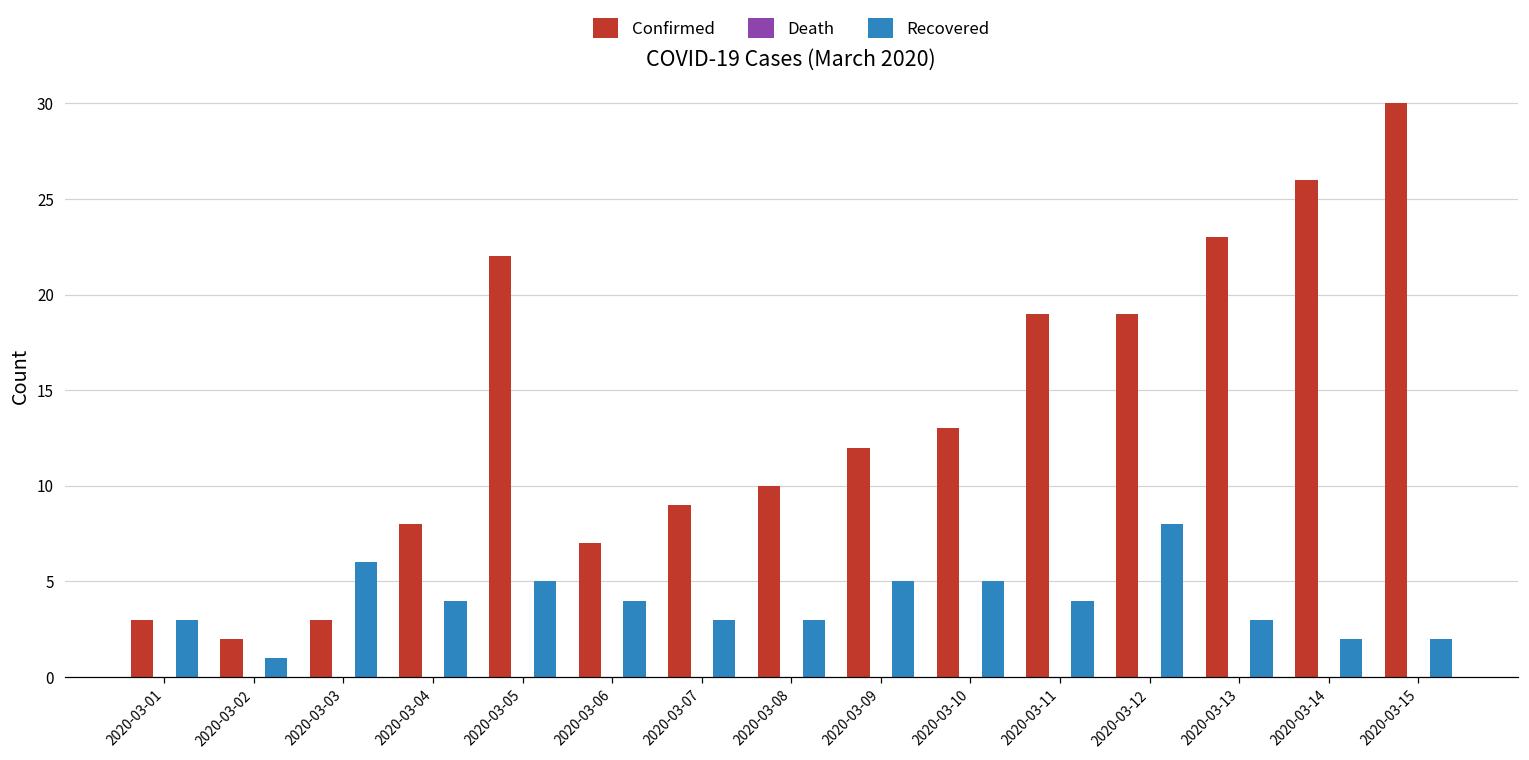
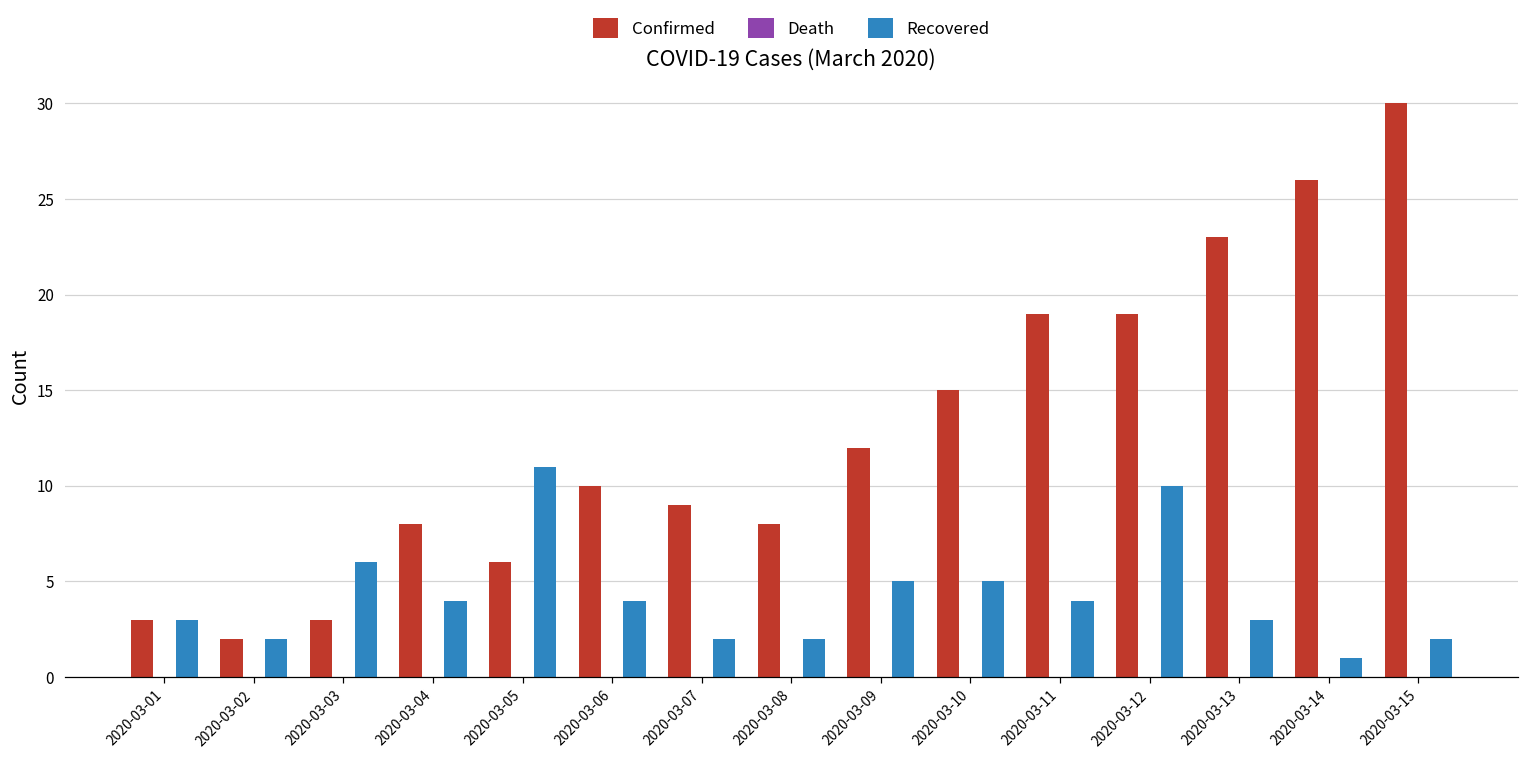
  {
    "Confirmed": {
      "2020-03-01": 3,
      "2020-03-02": 2,
      "2020-03-03": 3,
      "2020-03-04": 8,
-     "2020-03-05": 22,
-     "2020-03-06": 7,
+     "2020-03-05": 6,
+     "2020-03-06": 10,
      "2020-03-07": 9,
-     "2020-03-08": 10,
+     "2020-03-08": 8,
      "2020-03-09": 12,
-     "2020-03-10": 13,
+     "2020-03-10": 15,
      "2020-03-11": 19,
      "2020-03-12": 19,
      "2020-03-13": 23,
      "2020-03-14": 26,
      "2020-03-15": 30
    },
    "Death": {
      "2020-03-01": 0,
      "2020-03-02": 0,
      "2020-03-03": 0,
      "2020-03-04": 0,
      "2020-03-05": 0,
      "2020-03-06": 0,
      "2020-03-07": 0,
      "2020-03-08": 0,
      "2020-03-09": 0,
      "2020-03-10": 0,
      "2020-03-11": 0,
      "2020-03-12": 0,
      "2020-03-13": 0,
      "2020-03-14": 0,
      "2020-03-15": 0
    },
    "Recovered": {
      "2020-03-01": 3,
-     "2020-03-02": 1,
+     "2020-03-02": 2,
      "2020-03-03": 6,
      "2020-03-04": 4,
-     "2020-03-05": 5,
+     "2020-03-05": 11,
      "2020-03-06": 4,
-     "2020-03-07": 3,
-     "2020-03-08": 3,
+     "2020-03-07": 2,
+     "2020-03-08": 2,
      "2020-03-09": 5,
      "2020-03-10": 5,
      "2020-03-11": 4,
-     "2020-03-12": 8,
+     "2020-03-12": 10,
      "2020-03-13": 3,
-     "2020-03-14": 2,
+     "2020-03-14": 1,
      "2020-03-15": 2
    }
  }
